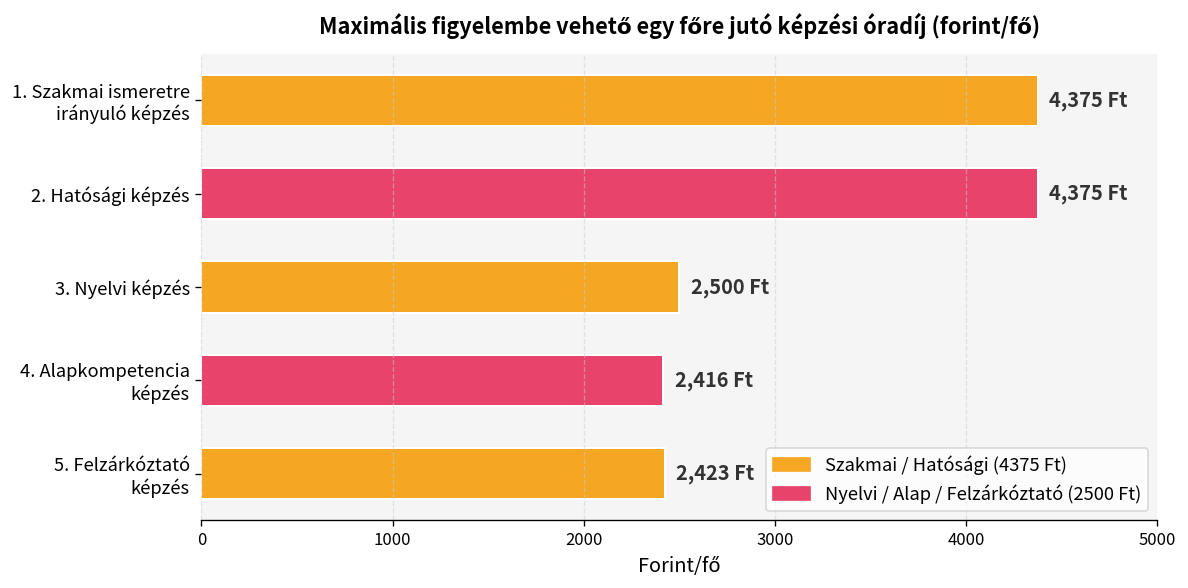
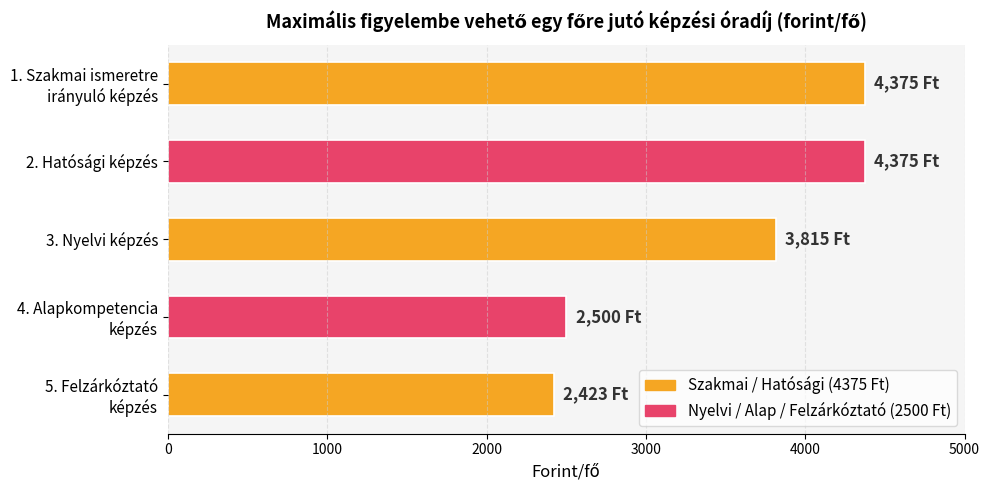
  {
    "1. Szakmai ismeretre irányuló képzés": "4,375",
    "2. Hatósági képzés": "4,375",
-   "3. Nyelvi képzés": "2,500",
-   "4. Alapkompetencia képzés": "2,416",
+   "3. Nyelvi képzés": "3,815",
+   "4. Alapkompetencia képzés": "2,500",
    "5. Felzárkóztató képzés": "2,423"
  }
